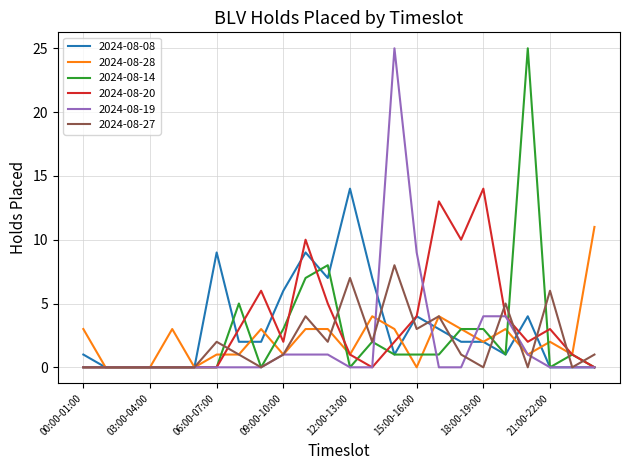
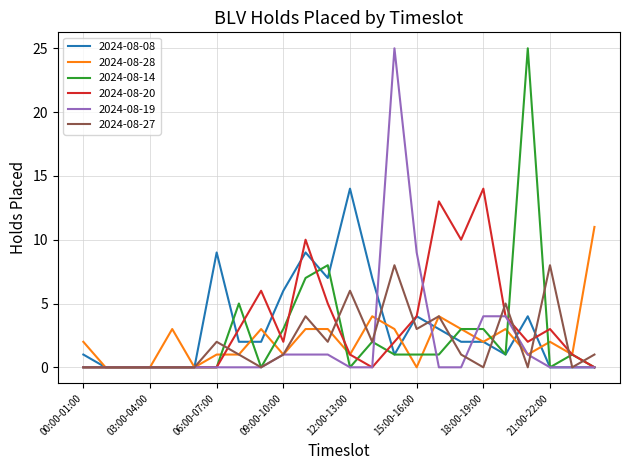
  {
    "2024-08-08": {
      "00:00-01:00": 1,
      "06:00-07:00": 9,
      "09:00-10:00": 6,
      "12:00-13:00": 14
    },
    "2024-08-28": {
-     "00:00-01:00": 3,
+     "00:00-01:00": 2,
      "06:00-07:00": 1,
      "15:00-16:00": 0,
      "21:00-22:00": 2
    },
    "2024-08-14": {
      "09:00-10:00": 3,
      "15:00-16:00": 1,
      "18:00-19:00": 3
    },
    "2024-08-20": {
      "09:00-10:00": 2,
      "18:00-19:00": 14,
      "21:00-22:00": 3
    },
    "2024-08-19": {
      "15:00-16:00": 9,
      "18:00-19:00": 4
    },
    "2024-08-27": {
      "06:00-07:00": 2,
-     "12:00-13:00": 7,
+     "12:00-13:00": 6,
      "15:00-16:00": 3,
      "18:00-19:00": 0,
-     "21:00-22:00": 6
+     "21:00-22:00": 8
    }
  }
